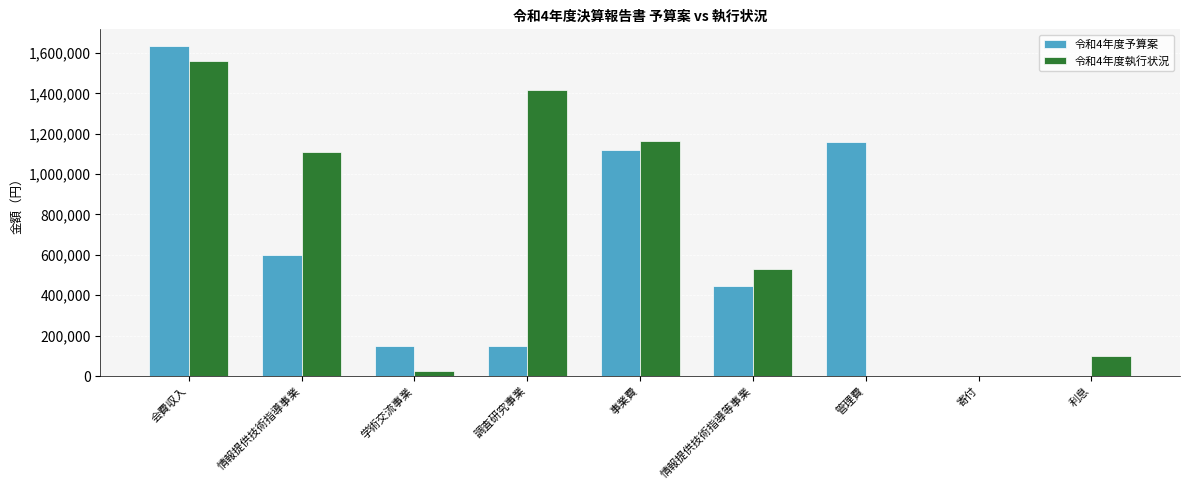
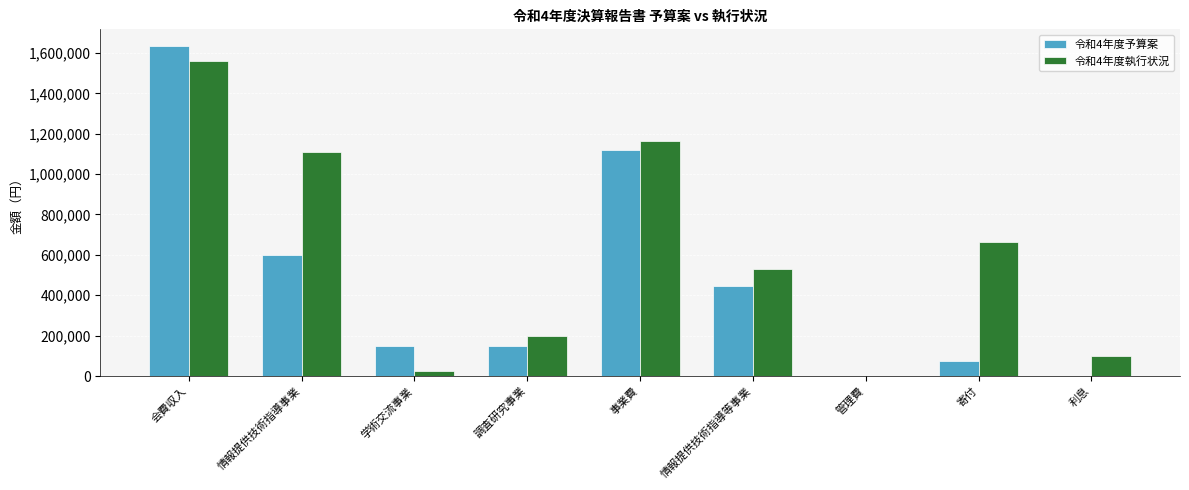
  {
    "令和4年度予算案": {
      "会費収入": "1,640,000",
      "情報提供技術指導事業": "600,000",
      "学術交流事業": "150,000",
      "調査研究事業": "150,000",
      "事業費": "1,120,000",
      "情報提供技術指導等事業": "440,000",
-     "管理費": "1,160,000",
-     "寄付": "0"
+     "管理費": "0",
+     "寄付": "70,000"
    },
    "令和4年度執行状況": {
      "会費収入": "1,560,000",
      "情報提供技術指導事業": "1,110,000",
      "学術交流事業": "20,000",
-     "調査研究事業": "1,420,000",
+     "調査研究事業": "200,000",
      "事業費": "1,160,000",
      "情報提供技術指導等事業": "530,000",
      "管理費": "0",
-     "寄付": "0",
+     "寄付": "670,000",
      "利息": "100,000"
    }
  }
